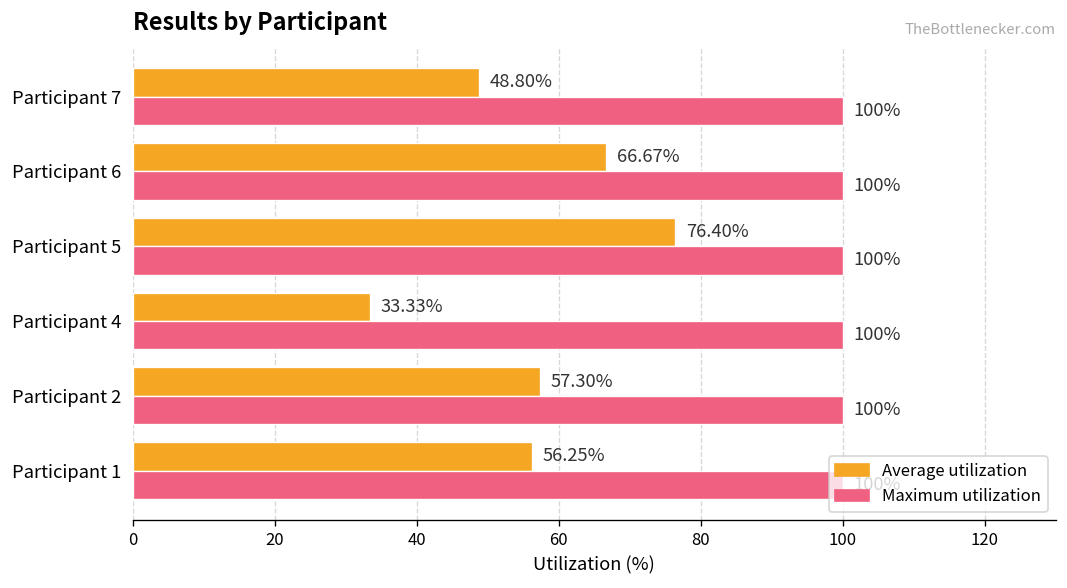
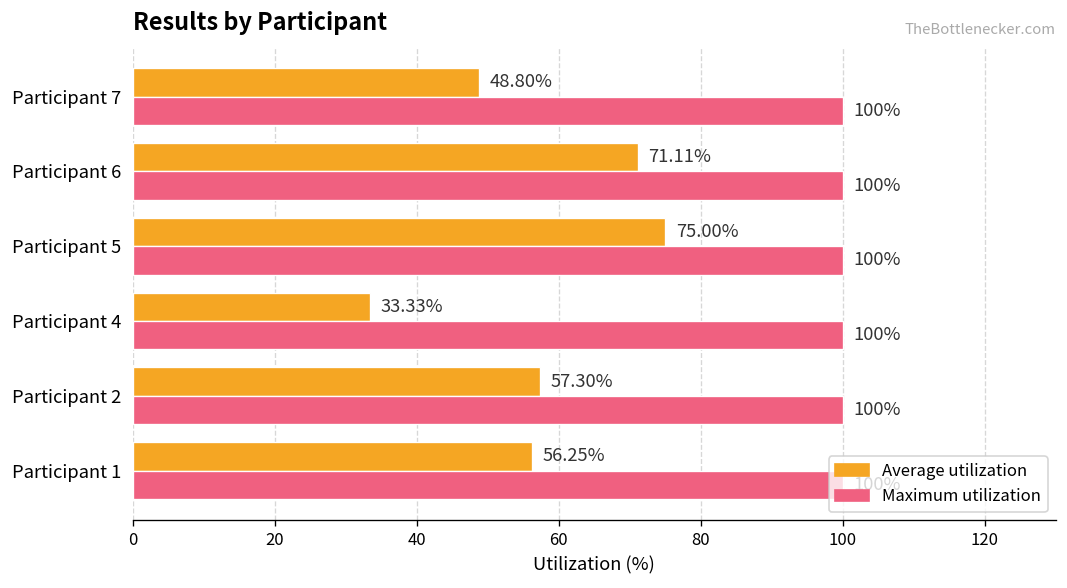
  {
    "Average utilization": {
      "Participant 7": "48.80%",
-     "Participant 6": "66.67%",
-     "Participant 5": "76.40%",
+     "Participant 6": "71.11%",
+     "Participant 5": "75.00%",
      "Participant 4": "33.33%",
      "Participant 2": "57.30%",
      "Participant 1": "56.25%"
    },
    "Maximum utilization": {
      "Participant 7": "100%",
      "Participant 6": "100%",
      "Participant 5": "100%",
      "Participant 4": "100%",
      "Participant 2": "100%"
    }
  }
